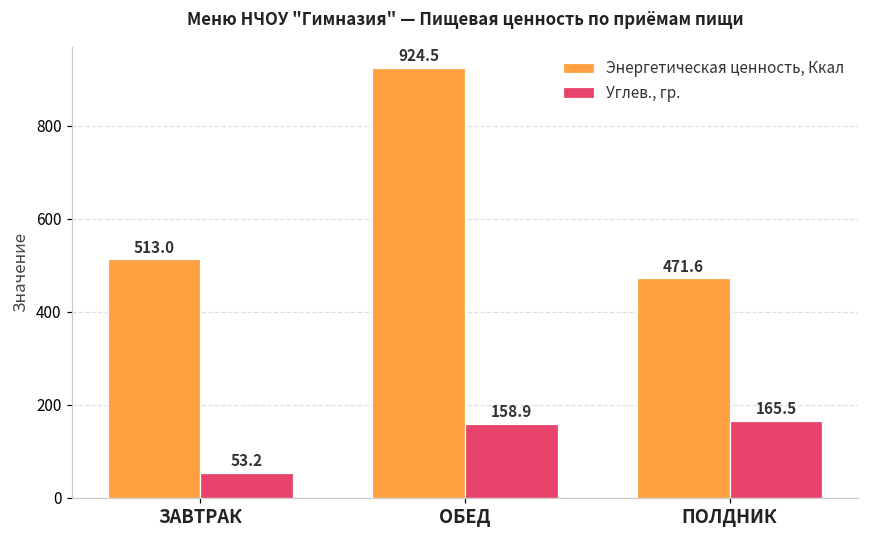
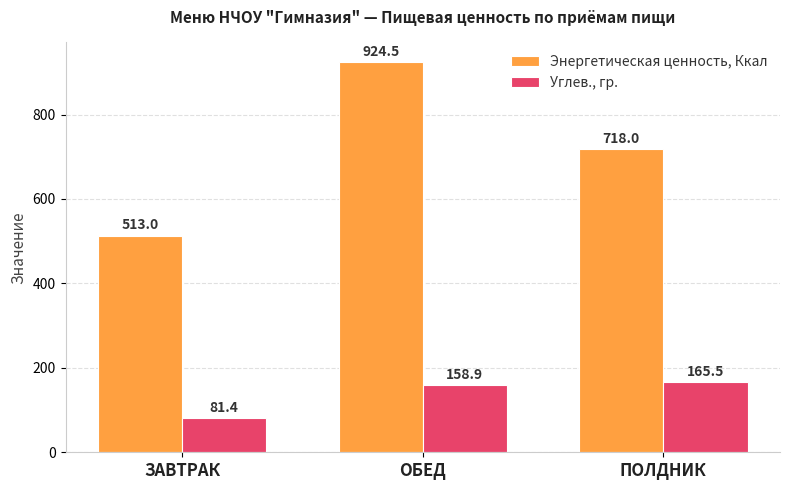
  {
    "Энергетическая ценность, Ккал": {
      "ЗАВТРАК": 513.0,
      "ОБЕД": 924.5,
-     "ПОЛДНИК": 471.6
+     "ПОЛДНИК": 718.0
    },
    "Углев., гр.": {
-     "ЗАВТРАК": 53.2,
+     "ЗАВТРАК": 81.4,
      "ОБЕД": 158.9,
      "ПОЛДНИК": 165.5
    }
  }
